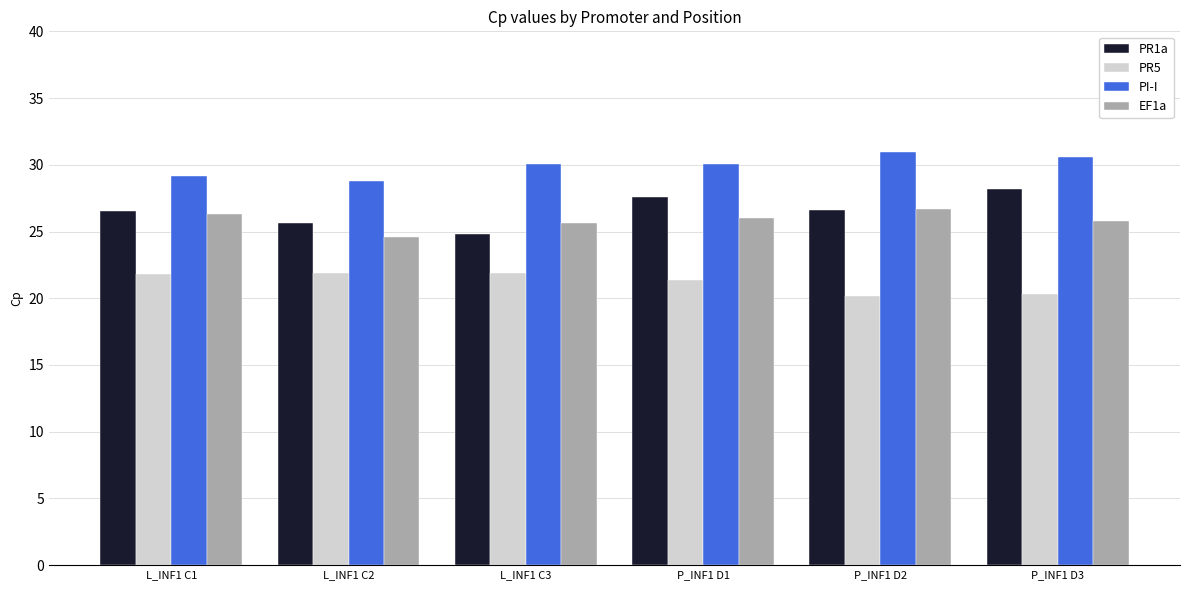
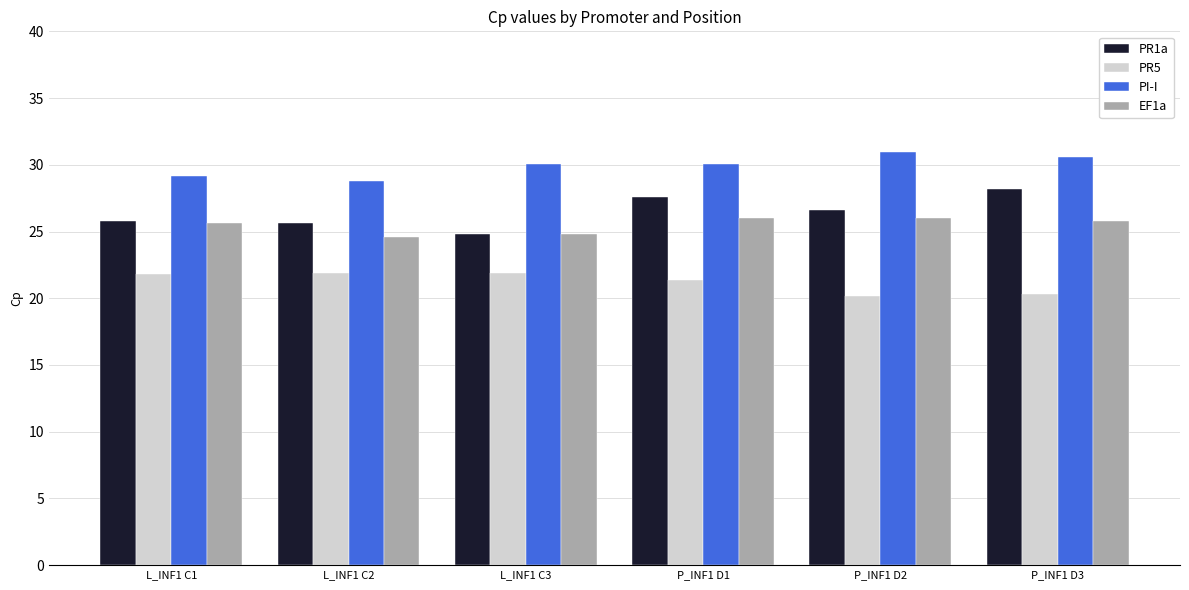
  {
    "PR1a": {
-     "L_INF1 C1": 26.5,
+     "L_INF1 C1": 25.8,
      "L_INF1 C2": 25.7,
      "L_INF1 C3": 24.8,
      "P_INF1 D1": 27.6,
      "P_INF1 D2": 26.6,
      "P_INF1 D3": 28.2
    },
    "PR5": {
      "L_INF1 C1": 21.8,
      "L_INF1 C2": 21.9,
      "L_INF1 C3": 21.9,
      "P_INF1 D1": 21.4,
      "P_INF1 D2": 20.2,
      "P_INF1 D3": 20.3
    },
    "PI-I": {
      "L_INF1 C1": 29.1,
      "L_INF1 C2": 28.8,
      "L_INF1 C3": 30.1,
      "P_INF1 D1": 30.1,
      "P_INF1 D2": 31.0,
      "P_INF1 D3": 30.6
    },
    "EF1a": {
-     "L_INF1 C1": 26.3,
+     "L_INF1 C1": 25.6,
      "L_INF1 C2": 24.6,
-     "L_INF1 C3": 25.6,
+     "L_INF1 C3": 24.8,
      "P_INF1 D1": 26.0,
-     "P_INF1 D2": 26.7,
+     "P_INF1 D2": 26.0,
      "P_INF1 D3": 25.8
    }
  }
